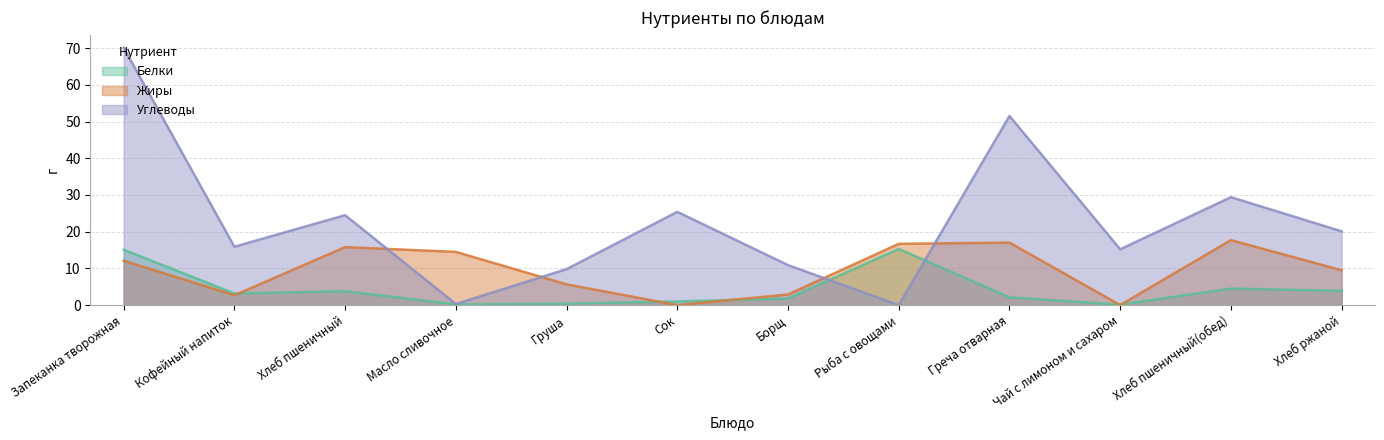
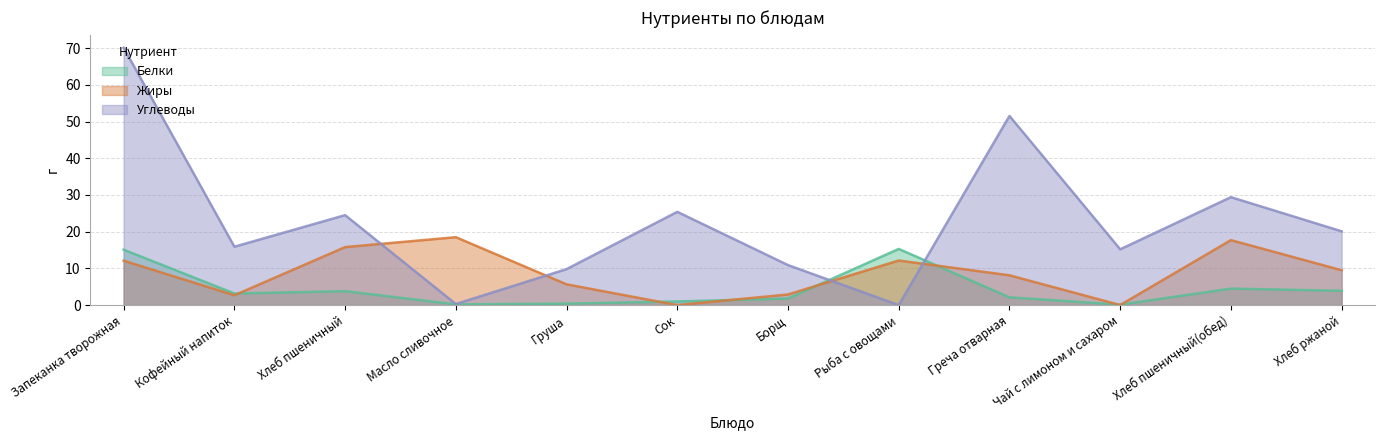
  {
    "Жиры": {
      "Запеканка творожная": 12,
      "Хлеб пшеничный": 16,
-     "Масло сливочное": 15,
+     "Масло сливочное": 19,
      "Груша": 6,
      "Сок": 0,
      "Борщ": 3,
-     "Рыба с овощами": 17,
-     "Греча отварная": 17,
+     "Рыба с овощами": 12,
+     "Греча отварная": 8,
      "Хлеб пшеничный(обед)": 18,
      "Хлеб ржаной": 10
    }
  }
